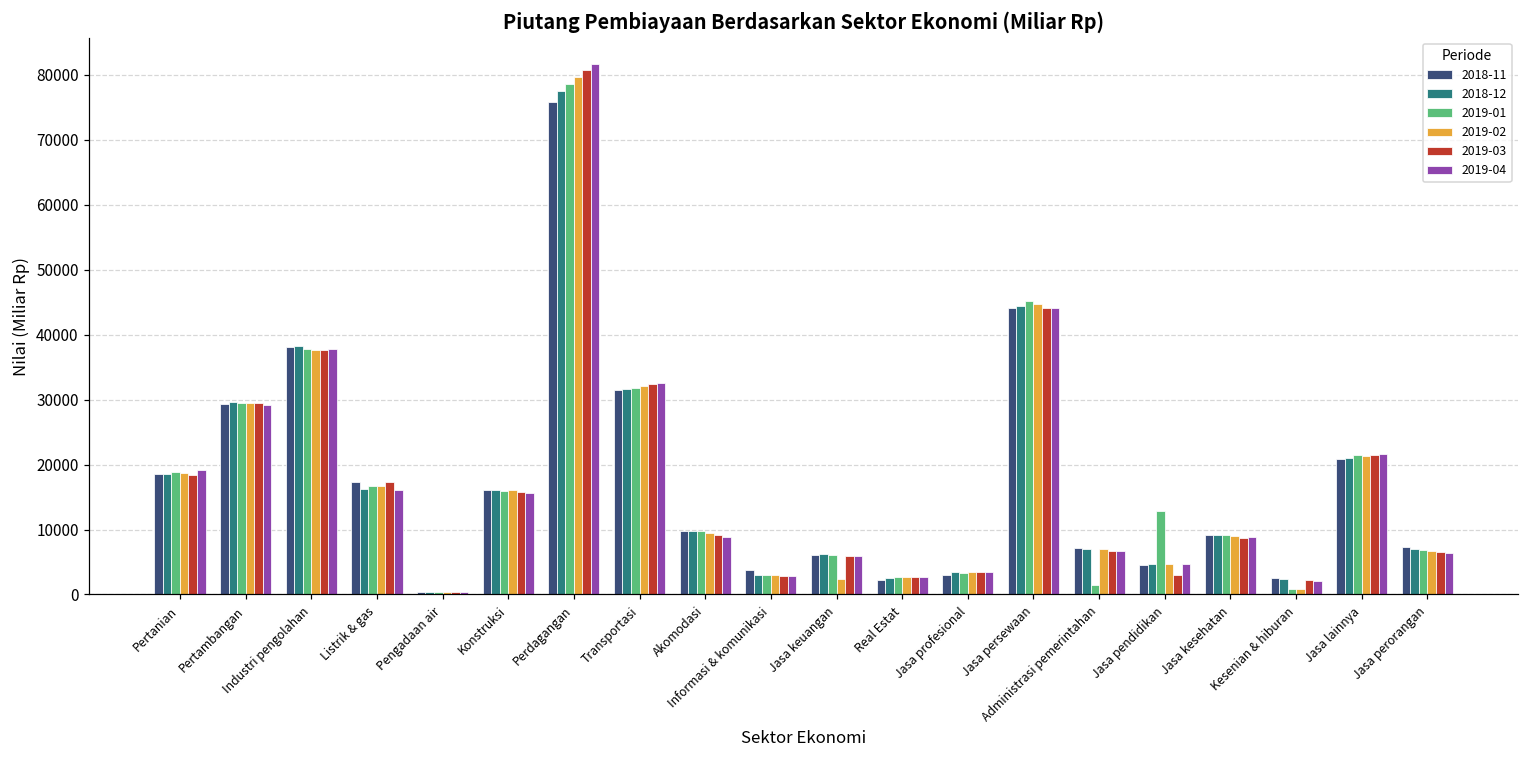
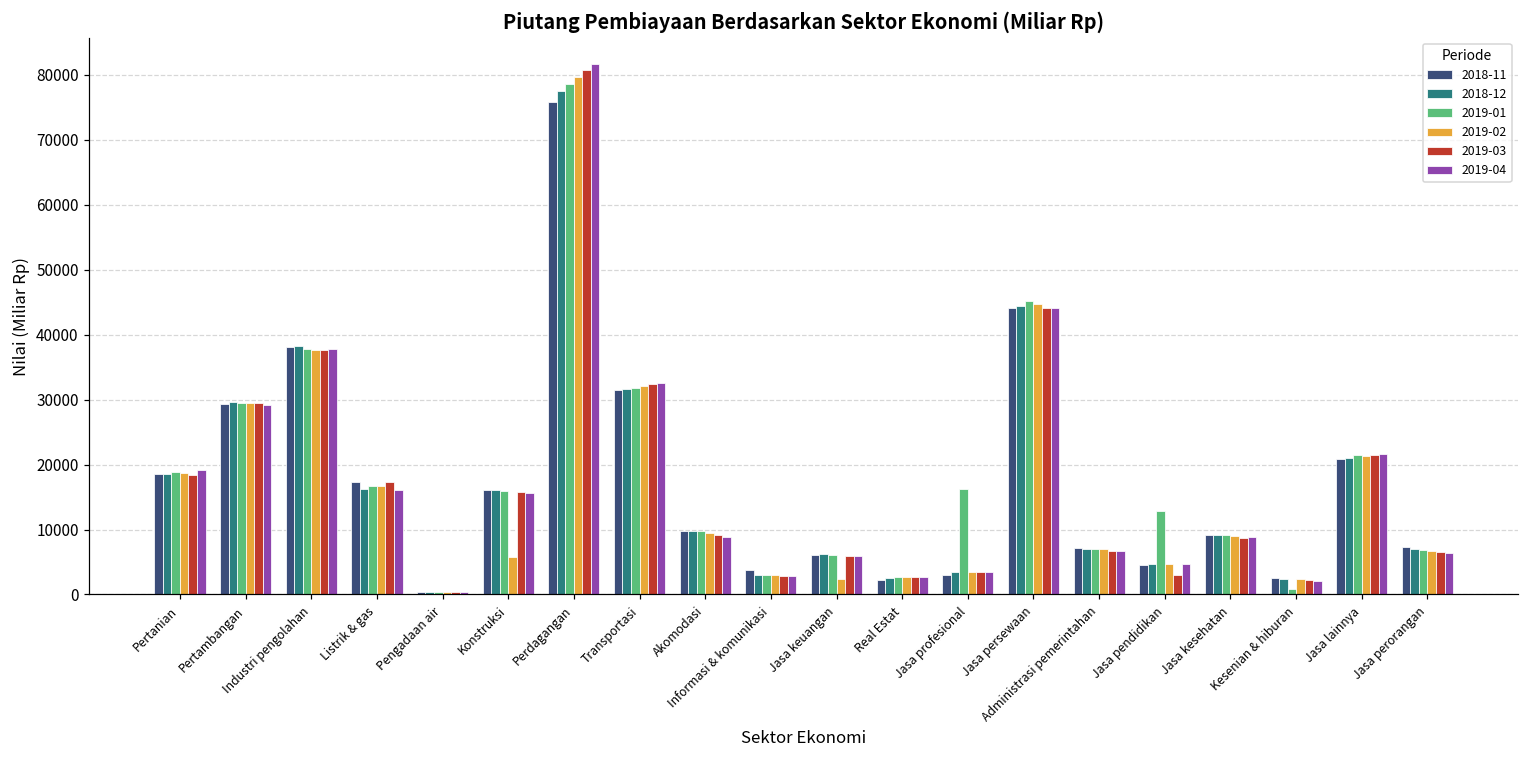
  {
    "2019-01": {
      "Pertanian": 19000,
      "Pertambangan": 30000,
      "Industri pengolahan": 38000,
      "Listrik & gas": 17000,
      "Konstruksi": 16000,
      "Perdagangan": 79000,
      "Transportasi": 32000,
      "Akomodasi": 10000,
      "Informasi & komunikasi": 3000,
      "Jasa keuangan": 6000,
      "Real Estat": 3000,
-     "Jasa profesional": 3000,
+     "Jasa profesional": 16000,
      "Jasa persewaan": 45000,
-     "Administrasi pemerintahan": 1000,
+     "Administrasi pemerintahan": 7000,
      "Jasa pendidikan": 13000,
      "Jasa kesehatan": 9000,
      "Kesenian & hiburan": 1000,
      "Jasa lainnya": 21000,
      "Jasa perorangan": 7000
    },
    "2019-02": {
      "Pertanian": 19000,
      "Pertambangan": 30000,
      "Industri pengolahan": 38000,
      "Listrik & gas": 17000,
-     "Konstruksi": 16000,
+     "Konstruksi": 6000,
      "Perdagangan": 80000,
      "Transportasi": 32000,
      "Akomodasi": 9000,
      "Informasi & komunikasi": 3000,
      "Jasa keuangan": 2000,
      "Real Estat": 3000,
      "Jasa profesional": 3000,
      "Jasa persewaan": 45000,
      "Administrasi pemerintahan": 7000,
      "Jasa pendidikan": 5000,
      "Jasa kesehatan": 9000,
-     "Kesenian & hiburan": 1000,
+     "Kesenian & hiburan": 2000,
      "Jasa lainnya": 21000,
      "Jasa perorangan": 7000
    },
    "2019-03": {
      "Pertanian": 18000,
      "Pertambangan": 30000,
      "Industri pengolahan": 38000,
      "Listrik & gas": 17000,
      "Konstruksi": 16000,
      "Perdagangan": 81000,
      "Transportasi": 32000,
      "Akomodasi": 9000,
      "Informasi & komunikasi": 3000,
      "Jasa keuangan": 6000,
      "Real Estat": 3000,
      "Jasa profesional": 3000,
      "Jasa persewaan": 44000,
      "Administrasi pemerintahan": 7000,
      "Jasa pendidikan": 3000,
      "Jasa kesehatan": 9000,
      "Kesenian & hiburan": 2000,
      "Jasa lainnya": 21000,
      "Jasa perorangan": 7000
    },
    "2019-04": {
      "Pertanian": 19000,
      "Pertambangan": 29000,
      "Industri pengolahan": 38000,
      "Listrik & gas": 16000,
      "Konstruksi": 16000,
      "Perdagangan": 82000,
      "Transportasi": 32000,
      "Akomodasi": 9000,
      "Informasi & komunikasi": 3000,
      "Jasa keuangan": 6000,
      "Real Estat": 3000,
      "Jasa profesional": 4000,
      "Jasa persewaan": 44000,
      "Administrasi pemerintahan": 7000,
      "Jasa pendidikan": 5000,
      "Jasa kesehatan": 9000,
      "Kesenian & hiburan": 2000,
      "Jasa lainnya": 22000,
      "Jasa perorangan": 6000
    }
  }
